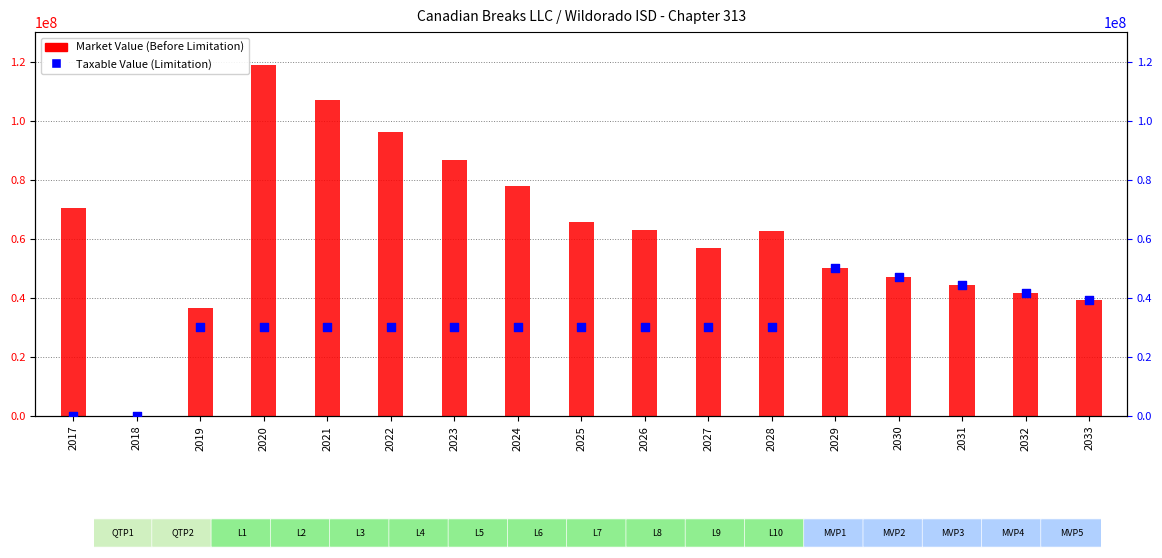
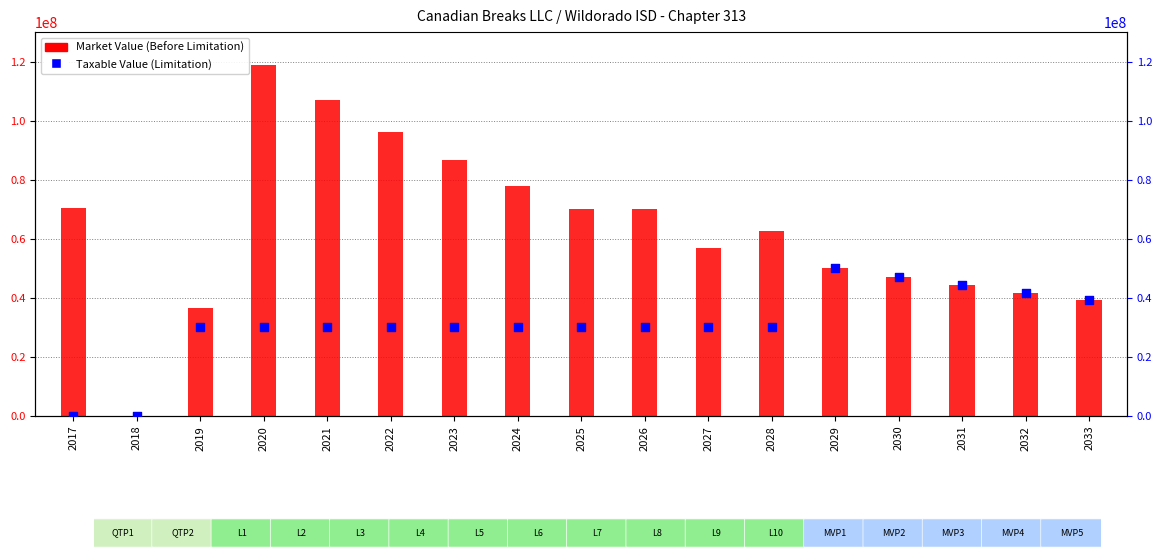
  {
    "Market Value (Before Limitation)": {
      "2017": 71000000,
      "2018": 0,
      "2019": 37000000,
      "2020": 119000000,
      "2021": 107000000,
      "2022": 96000000,
      "2023": 87000000,
      "2024": 78000000,
-     "2025": 66000000,
-     "2026": 63000000,
+     "2025": 70000000,
+     "2026": 70000000,
      "2027": 57000000,
      "2028": 63000000,
      "2029": 50000000,
      "2030": 47000000,
      "2031": 44000000,
      "2032": 42000000,
      "2033": 39000000
    }
  }
